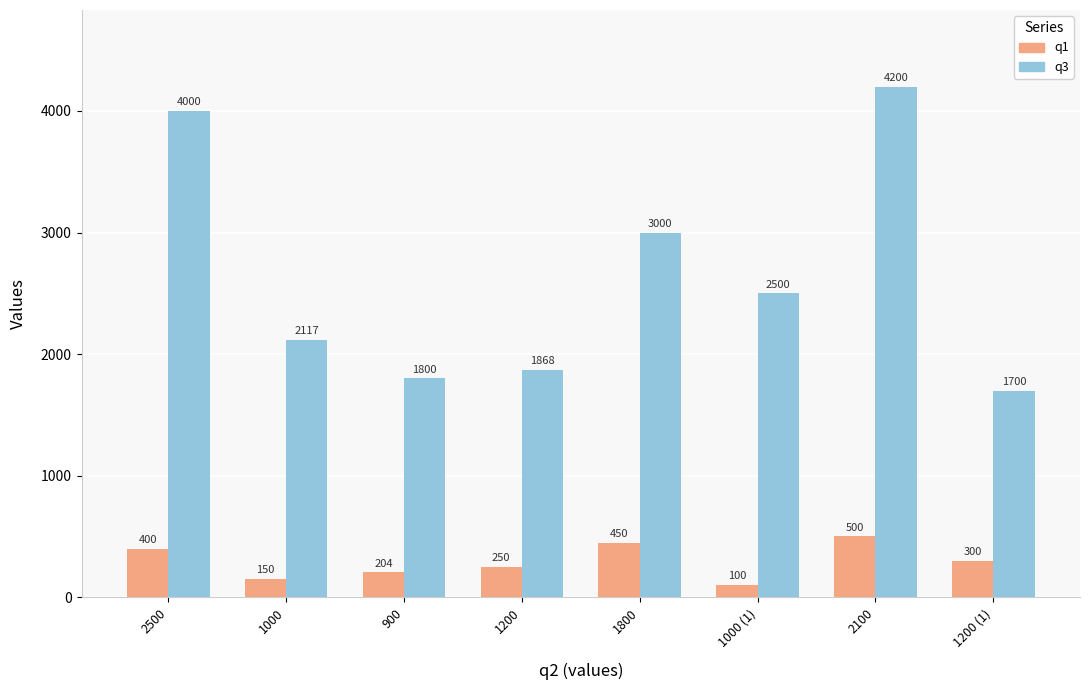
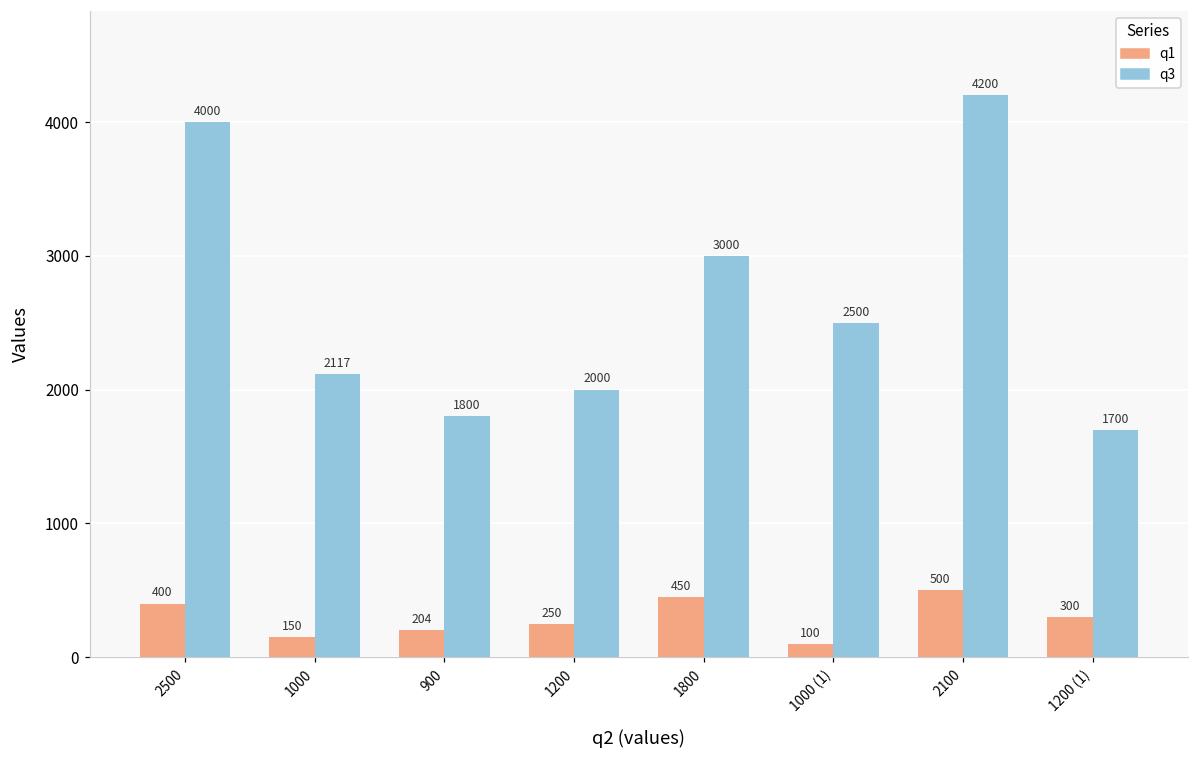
  {
    "q1": {
      "2500": 400,
      "1000": 150,
      "900": 204,
      "1200": 250,
      "1800": 450,
      "1000 (1)": 100,
      "2100": 500,
      "1200 (1)": 300
    },
    "q3": {
      "2500": 4000,
      "1000": 2117,
      "900": 1800,
-     "1200": 1868,
+     "1200": 2000,
      "1800": 3000,
      "1000 (1)": 2500,
      "2100": 4200,
      "1200 (1)": 1700
    }
  }
